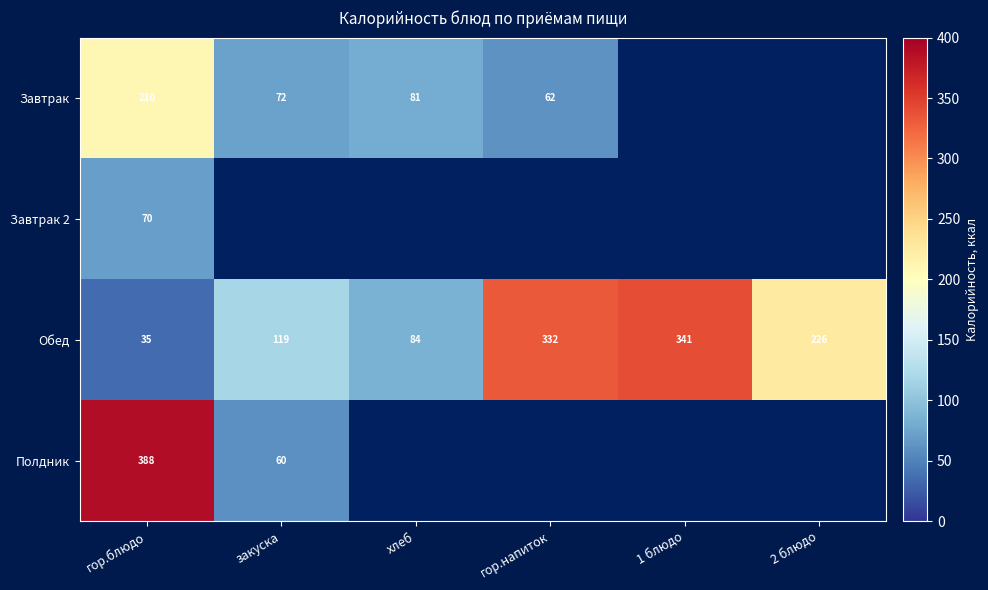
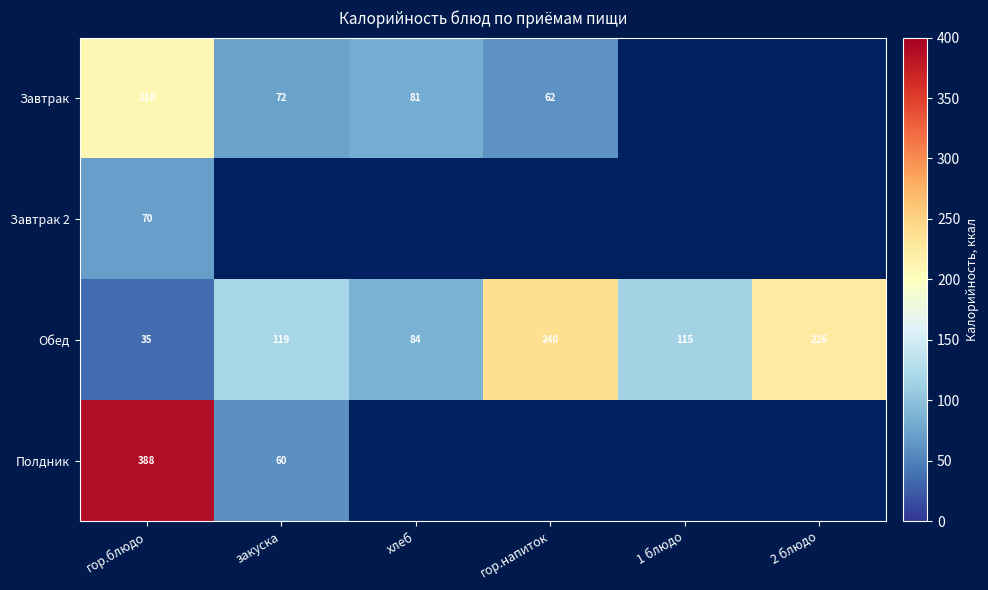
  {
    "Завтрак": {
      "гор.блюдо": 210,
      "закуска": 72,
      "хлеб": 81,
      "гор.напиток": 62
    },
    "Завтрак 2": {
      "гор.блюдо": 70
    },
    "Обед": {
      "гор.блюдо": 35,
      "закуска": 119,
      "хлеб": 84,
-     "гор.напиток": 332,
-     "1 блюдо": 341,
+     "гор.напиток": 240,
+     "1 блюдо": 115,
      "2 блюдо": 226
    },
    "Полдник": {
      "гор.блюдо": 388,
      "закуска": 60
    }
  }
